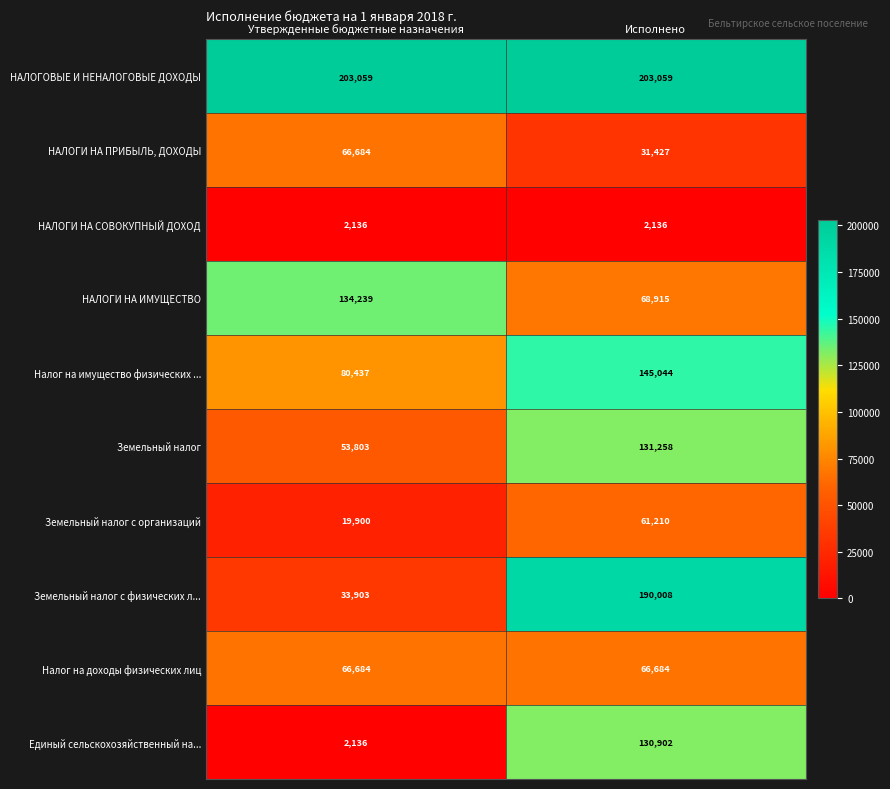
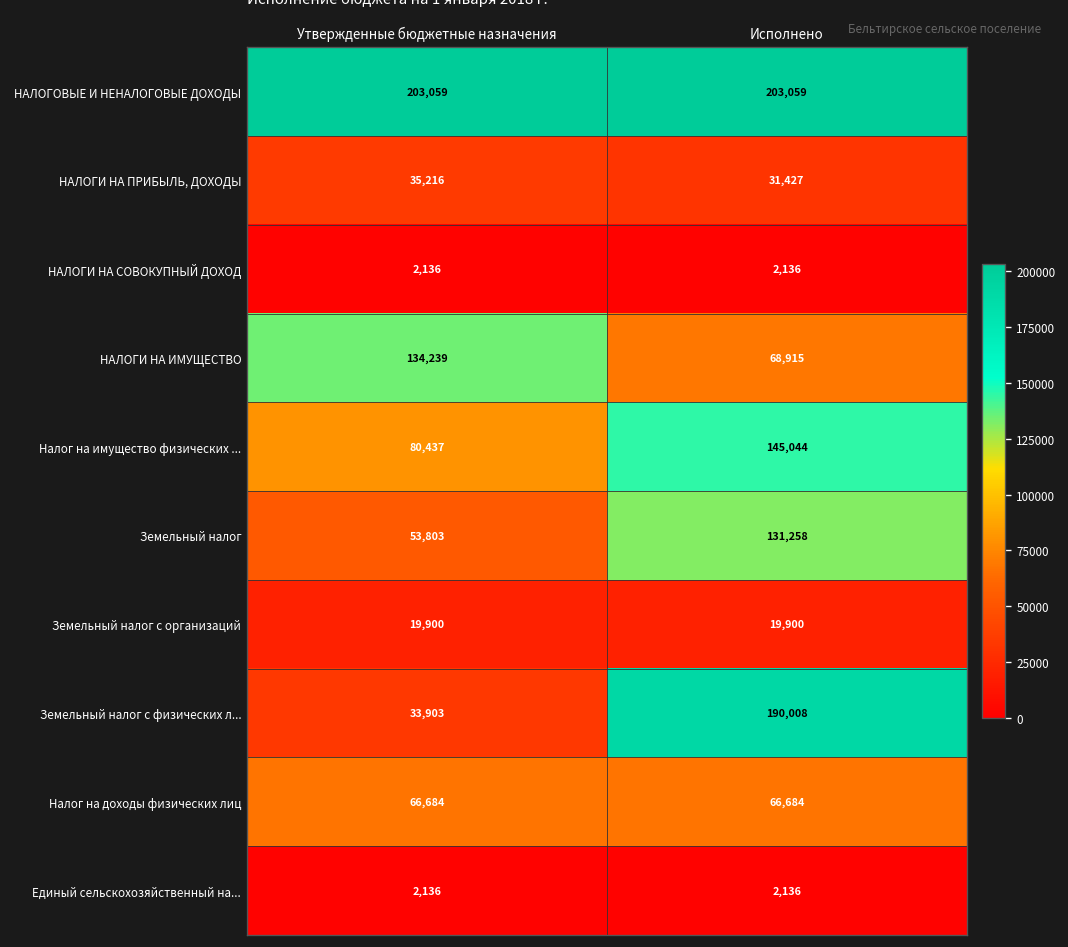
  {
    "НАЛОГОВЫЕ И НЕНАЛОГОВЫЕ ДОХОДЫ": {
      "Утвержденные бюджетные назначения": "203,059",
      "Исполнено": "203,059"
    },
    "НАЛОГИ НА ПРИБЫЛЬ, ДОХОДЫ": {
-     "Утвержденные бюджетные назначения": "66,684",
+     "Утвержденные бюджетные назначения": "35,216",
      "Исполнено": "31,427"
    },
    "НАЛОГИ НА СОВОКУПНЫЙ ДОХОД": {
      "Утвержденные бюджетные назначения": "2,136",
      "Исполнено": "2,136"
    },
    "НАЛОГИ НА ИМУЩЕСТВО": {
      "Утвержденные бюджетные назначения": "134,239",
      "Исполнено": "68,915"
    },
    "Налог на имущество физических ...": {
      "Утвержденные бюджетные назначения": "80,437",
      "Исполнено": "145,044"
    },
    "Земельный налог": {
      "Утвержденные бюджетные назначения": "53,803",
      "Исполнено": "131,258"
    },
    "Земельный налог с организаций": {
      "Утвержденные бюджетные назначения": "19,900",
-     "Исполнено": "61,210"
+     "Исполнено": "19,900"
    },
    "Земельный налог с физических л...": {
      "Утвержденные бюджетные назначения": "33,903",
      "Исполнено": "190,008"
    },
    "Налог на доходы физических лиц": {
      "Утвержденные бюджетные назначения": "66,684",
      "Исполнено": "66,684"
    },
    "Единый сельскохозяйственный на...": {
      "Утвержденные бюджетные назначения": "2,136",
-     "Исполнено": "130,902"
+     "Исполнено": "2,136"
    }
  }
